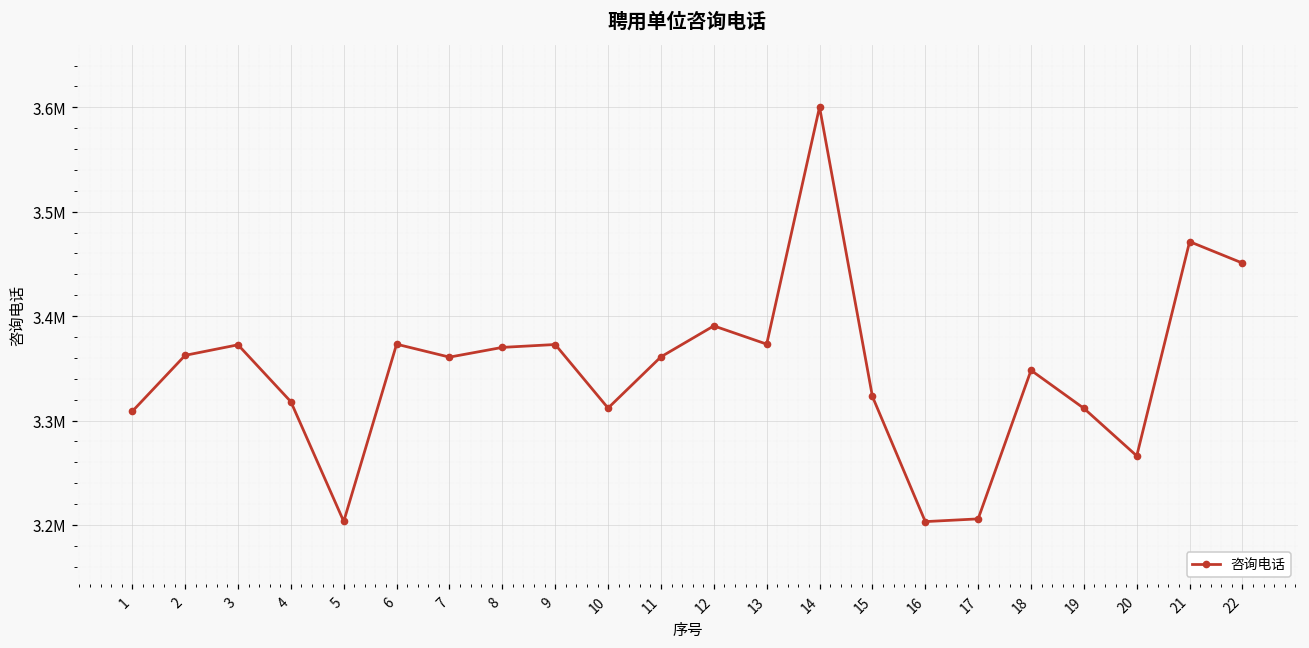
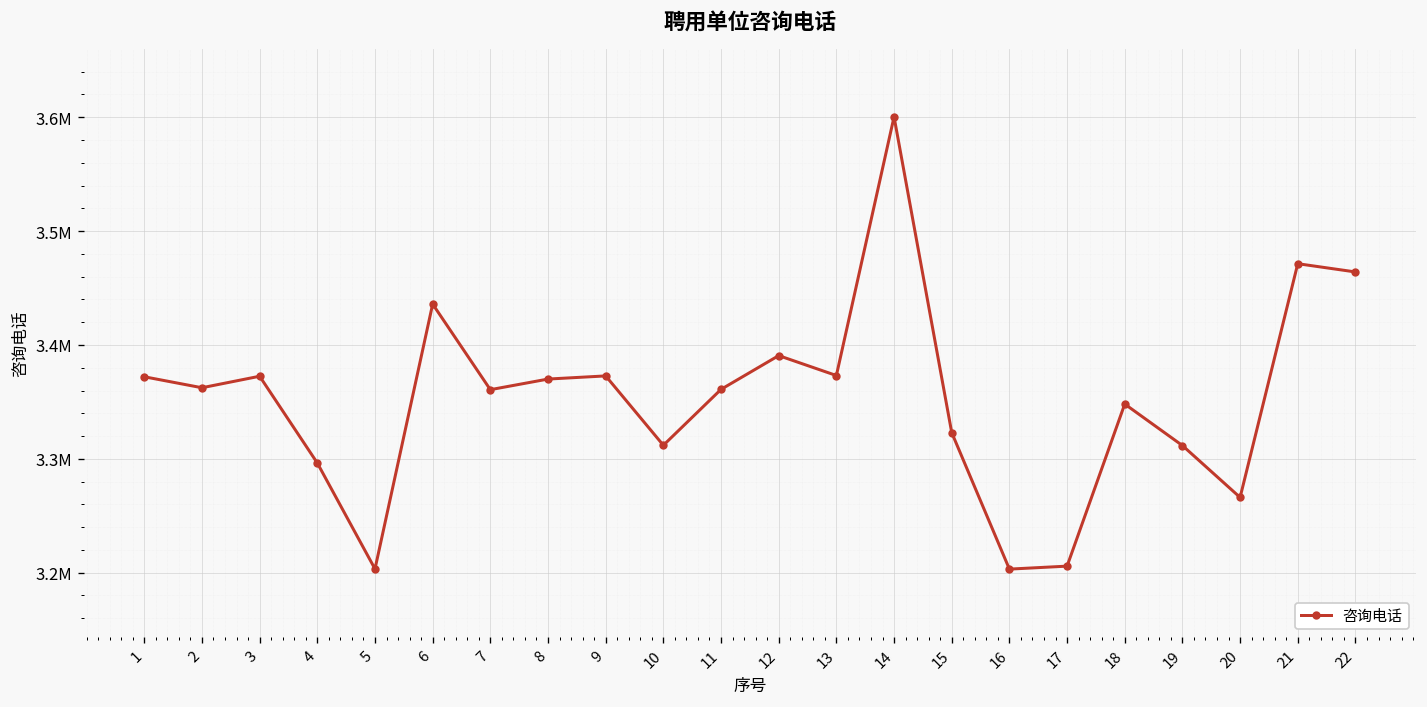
  {
-   "1": 3310000,
+   "1": 3370000,
    "2": 3360000,
    "3": 3370000,
-   "4": 3320000,
+   "4": 3300000,
    "5": 3200000,
-   "6": 3370000,
+   "6": 3440000,
    "7": 3360000,
    "8": 3370000,
    "9": 3370000,
    "10": 3310000,
    "11": 3360000,
    "12": 3390000,
    "13": 3370000,
    "14": 3600000,
    "15": 3320000,
    "16": 3200000,
    "17": 3210000,
    "18": 3350000,
    "19": 3310000,
    "20": 3270000,
    "21": 3470000,
-   "22": 3450000
+   "22": 3460000
  }
